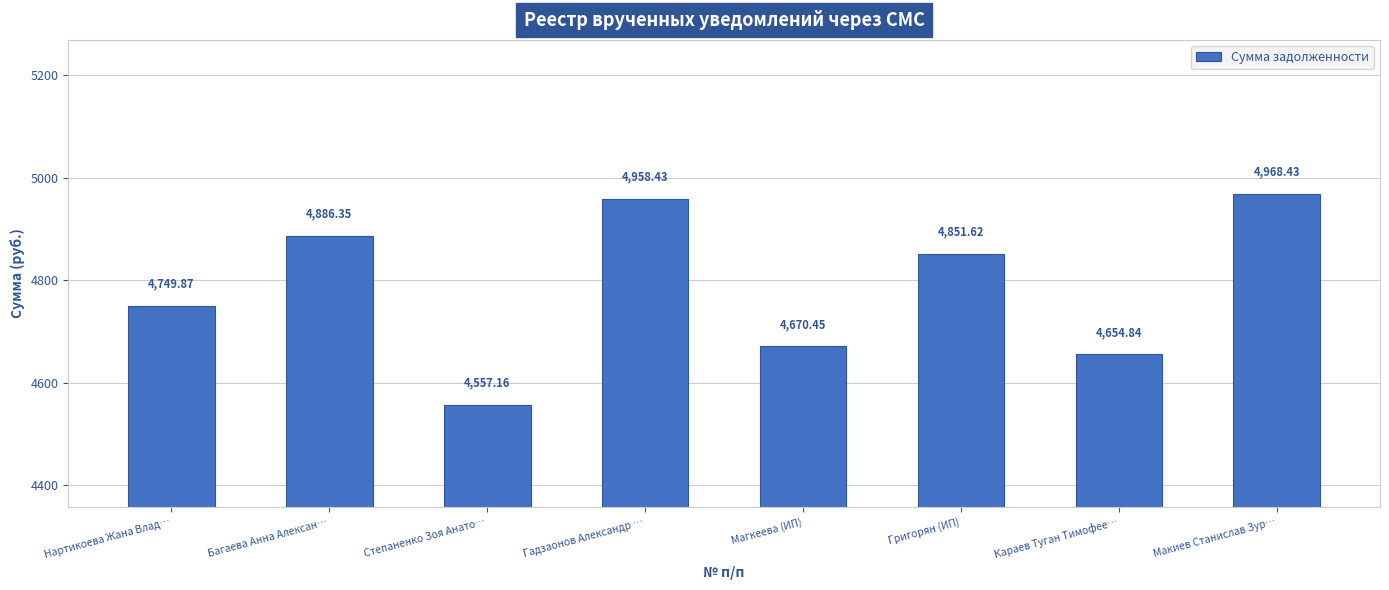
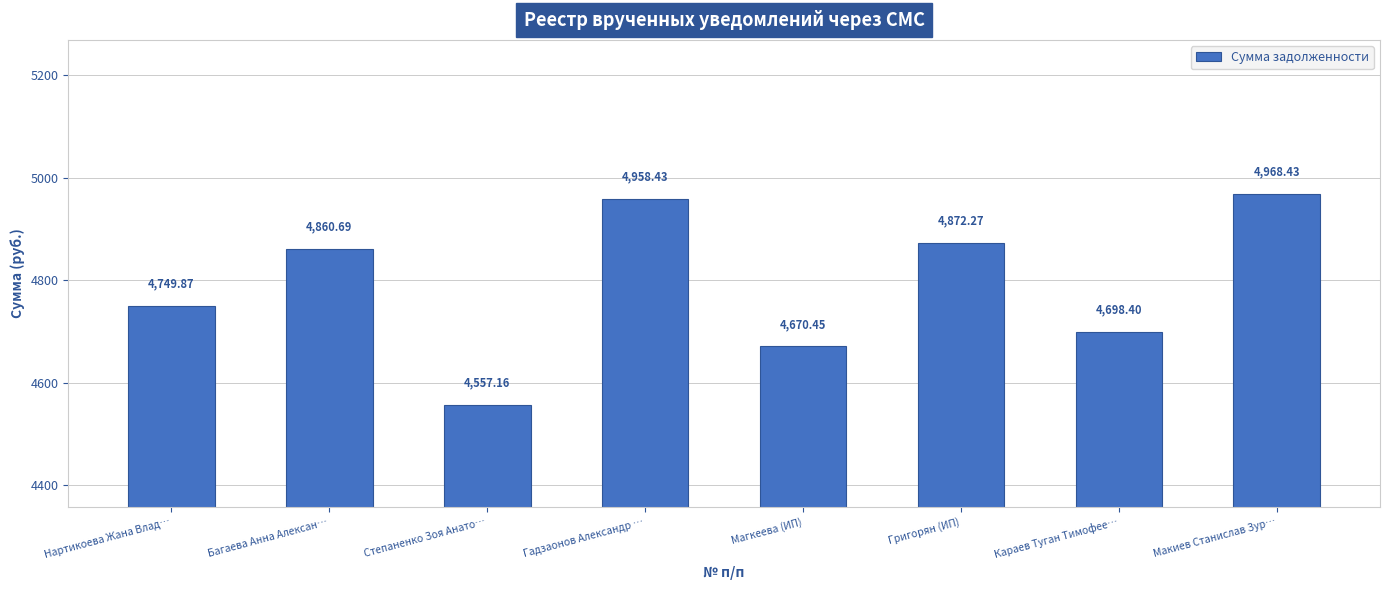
  {
    "Нартикоева Жана Влад…": "4,749.87",
-   "Багаева Анна Алексан…": "4,886.35",
+   "Багаева Анна Алексан…": "4,860.69",
    "Степаненко Зоя Анато…": "4,557.16",
    "Гадзаонов Александр …": "4,958.43",
    "Магкеева (ИП)": "4,670.45",
-   "Григорян (ИП)": "4,851.62",
-   "Караев Туган Тимофее…": "4,654.84",
+   "Григорян (ИП)": "4,872.27",
+   "Караев Туган Тимофее…": "4,698.40",
    "Макиев Станислав Зур…": "4,968.43"
  }
